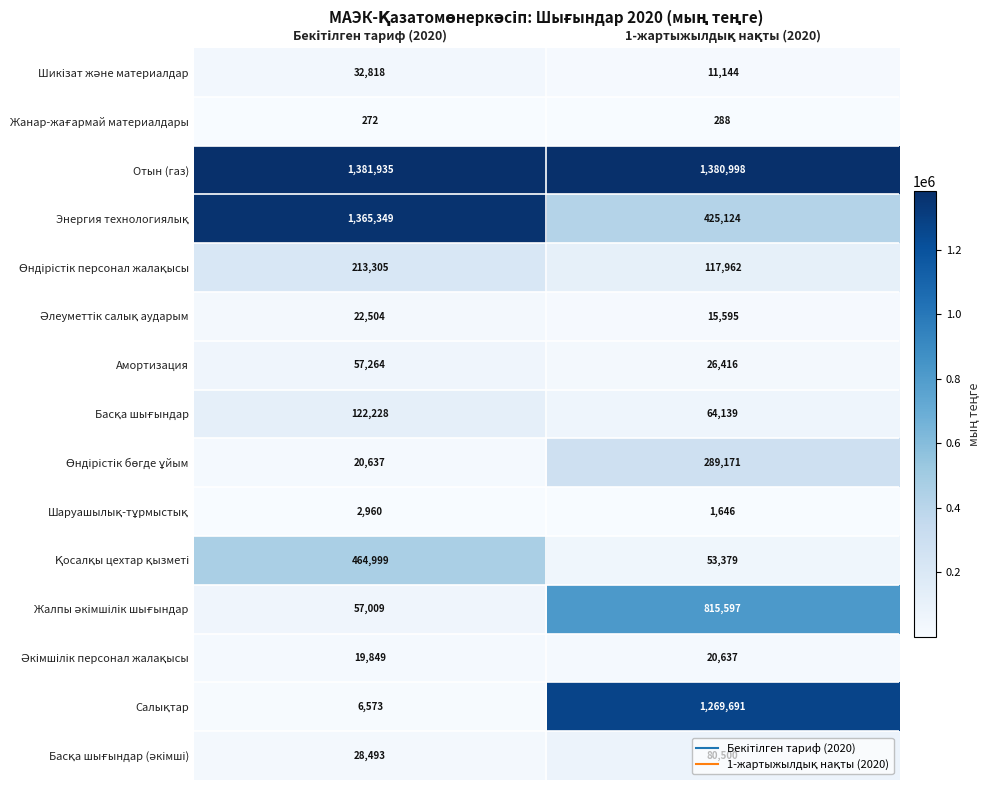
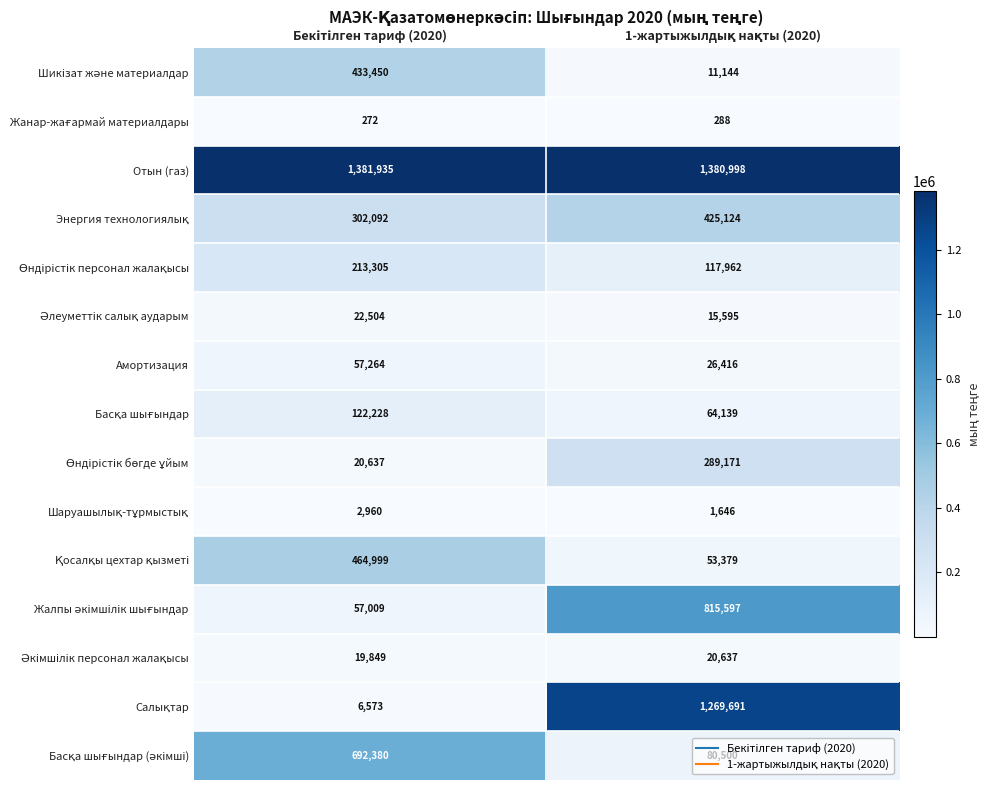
  {
    "Шикізат және материалдар": {
-     "Бекітілген тариф (2020)": "32,818",
+     "Бекітілген тариф (2020)": "433,450",
      "1-жартыжылдық нақты (2020)": "11,144"
    },
    "Жанар-жағармай материалдары": {
      "Бекітілген тариф (2020)": "272",
      "1-жартыжылдық нақты (2020)": "288"
    },
    "Отын (газ)": {
      "Бекітілген тариф (2020)": "1,381,935",
      "1-жартыжылдық нақты (2020)": "1,380,998"
    },
    "Энергия технологиялық": {
-     "Бекітілген тариф (2020)": "1,365,349",
+     "Бекітілген тариф (2020)": "302,092",
      "1-жартыжылдық нақты (2020)": "425,124"
    },
    "Өндірістік персонал жалақысы": {
      "Бекітілген тариф (2020)": "213,305",
      "1-жартыжылдық нақты (2020)": "117,962"
    },
    "Әлеуметтік салық аударым": {
      "Бекітілген тариф (2020)": "22,504",
      "1-жартыжылдық нақты (2020)": "15,595"
    },
    "Амортизация": {
      "Бекітілген тариф (2020)": "57,264",
      "1-жартыжылдық нақты (2020)": "26,416"
    },
    "Басқа шығындар": {
      "Бекітілген тариф (2020)": "122,228",
      "1-жартыжылдық нақты (2020)": "64,139"
    },
    "Өндірістік бөгде ұйым": {
      "Бекітілген тариф (2020)": "20,637",
      "1-жартыжылдық нақты (2020)": "289,171"
    },
    "Шаруашылық-тұрмыстық": {
      "Бекітілген тариф (2020)": "2,960",
      "1-жартыжылдық нақты (2020)": "1,646"
    },
    "Қосалқы цехтар қызметі": {
      "Бекітілген тариф (2020)": "464,999",
      "1-жартыжылдық нақты (2020)": "53,379"
    },
    "Жалпы әкімшілік шығындар": {
      "Бекітілген тариф (2020)": "57,009",
      "1-жартыжылдық нақты (2020)": "815,597"
    },
    "Әкімшілік персонал жалақысы": {
      "Бекітілген тариф (2020)": "19,849",
      "1-жартыжылдық нақты (2020)": "20,637"
    },
    "Салықтар": {
      "Бекітілген тариф (2020)": "6,573",
      "1-жартыжылдық нақты (2020)": "1,269,691"
    },
    "Басқа шығындар (әкімші)": {
-     "Бекітілген тариф (2020)": "28,493"
+     "Бекітілген тариф (2020)": "692,380"
    }
  }
